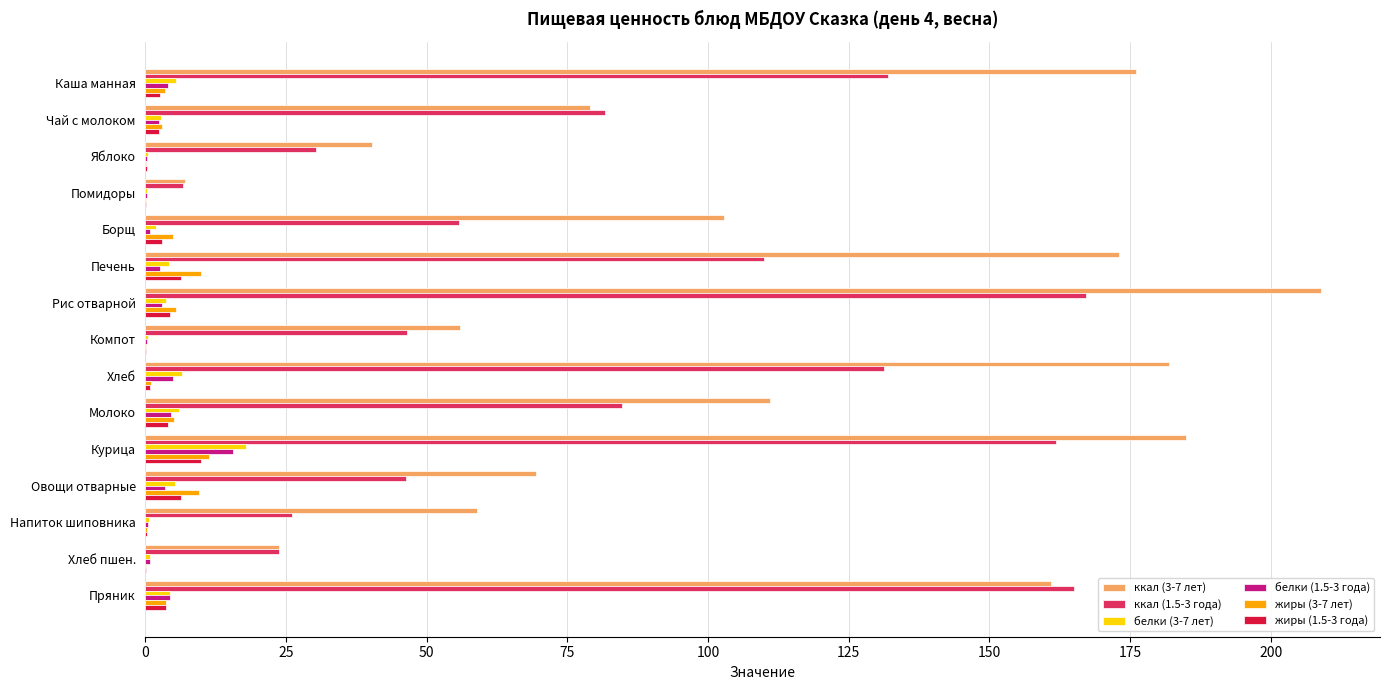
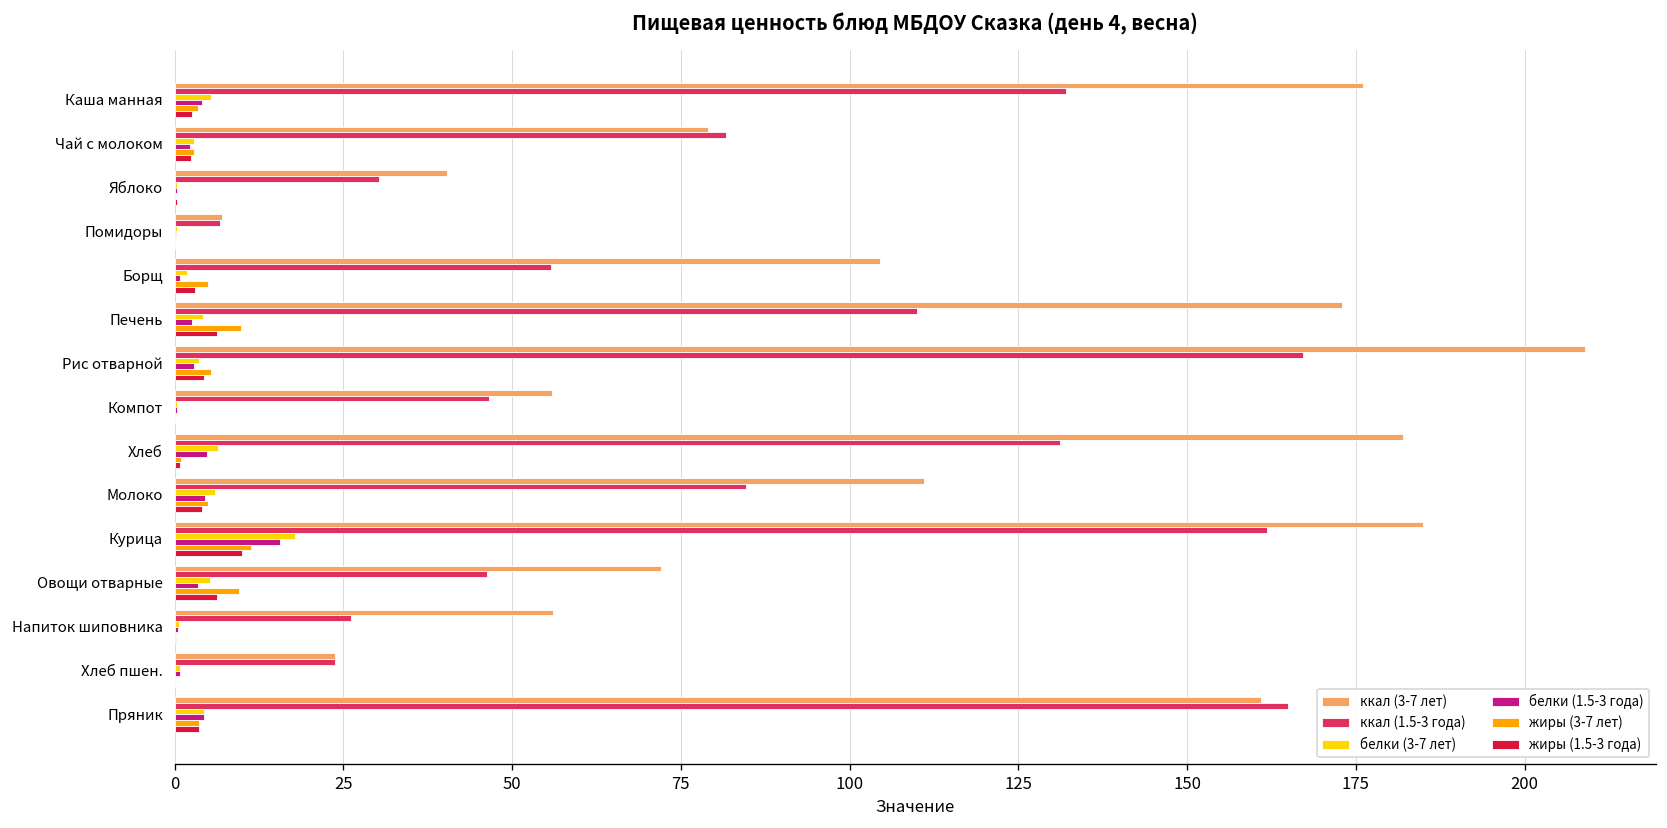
  {
    "ккал (3-7 лет)": {
      "Каша манная": 176,
      "Чай с молоком": 79,
      "Яблоко": 40,
      "Помидоры": 7,
-     "Борщ": 103,
+     "Борщ": 105,
      "Печень": 173,
      "Рис отварной": 209,
      "Компот": 56,
      "Хлеб": 182,
      "Молоко": 111,
      "Курица": 185,
-     "Овощи отварные": 70,
-     "Напиток шиповника": 59,
+     "Овощи отварные": 72,
+     "Напиток шиповника": 56,
      "Хлеб пшен.": 24,
      "Пряник": 161
    }
  }
